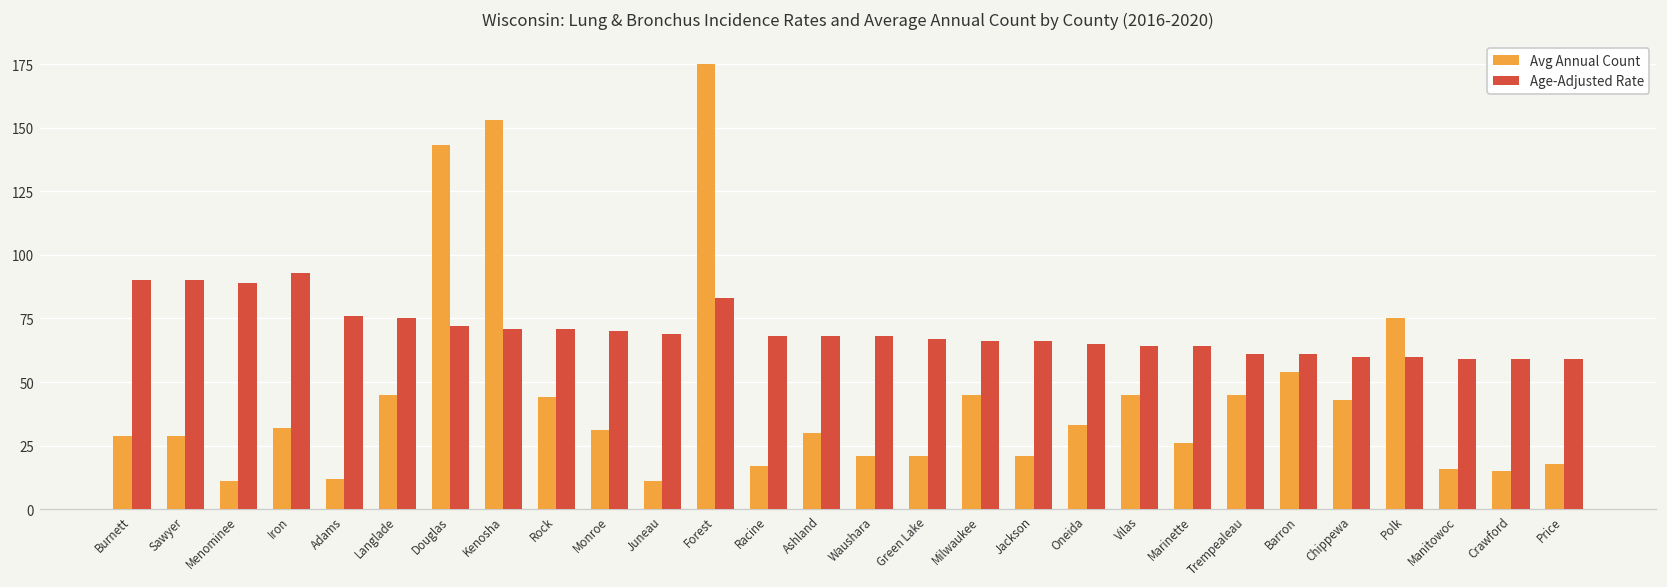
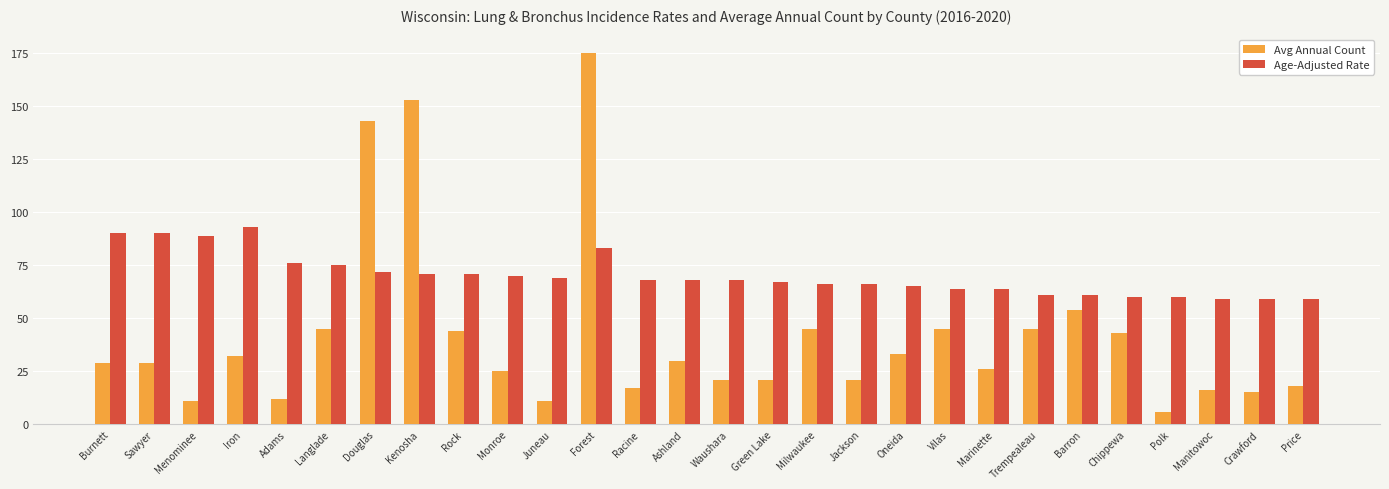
  {
    "Avg Annual Count": {
      "Burnett": 29,
      "Sawyer": 29,
      "Menominee": 11,
      "Iron": 32,
      "Adams": 12,
      "Langlade": 45,
      "Douglas": 143,
      "Kenosha": 153,
      "Rock": 44,
-     "Monroe": 31,
+     "Monroe": 25,
      "Juneau": 11,
      "Forest": 175,
      "Racine": 17,
      "Ashland": 30,
      "Waushara": 21,
      "Green Lake": 21,
      "Milwaukee": 45,
      "Jackson": 21,
      "Oneida": 33,
      "Vilas": 45,
      "Marinette": 26,
      "Trempealeau": 45,
      "Barron": 54,
      "Chippewa": 43,
-     "Polk": 75,
+     "Polk": 6,
      "Manitowoc": 16,
      "Crawford": 15,
      "Price": 18
    },
    "Age-Adjusted Rate": {
      "Burnett": 90,
      "Sawyer": 90,
      "Menominee": 89,
      "Iron": 93,
      "Adams": 76,
      "Langlade": 75,
      "Douglas": 72,
      "Kenosha": 71,
      "Rock": 71,
      "Monroe": 70,
      "Juneau": 69,
      "Forest": 83,
      "Racine": 68,
      "Ashland": 68,
      "Waushara": 68,
      "Green Lake": 67,
      "Milwaukee": 66,
      "Jackson": 66,
      "Oneida": 65,
      "Vilas": 64,
      "Marinette": 64,
      "Trempealeau": 61,
      "Barron": 61,
      "Chippewa": 60,
      "Polk": 60,
      "Manitowoc": 59,
      "Crawford": 59,
      "Price": 59
    }
  }
